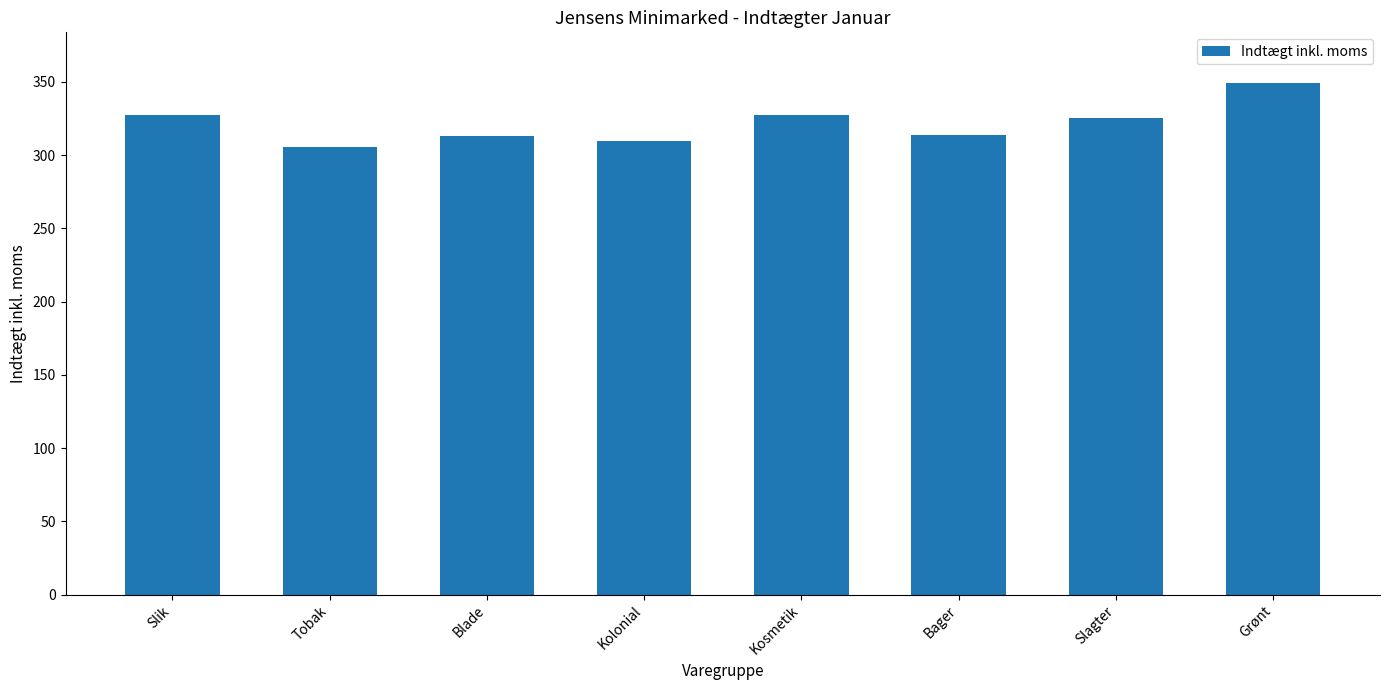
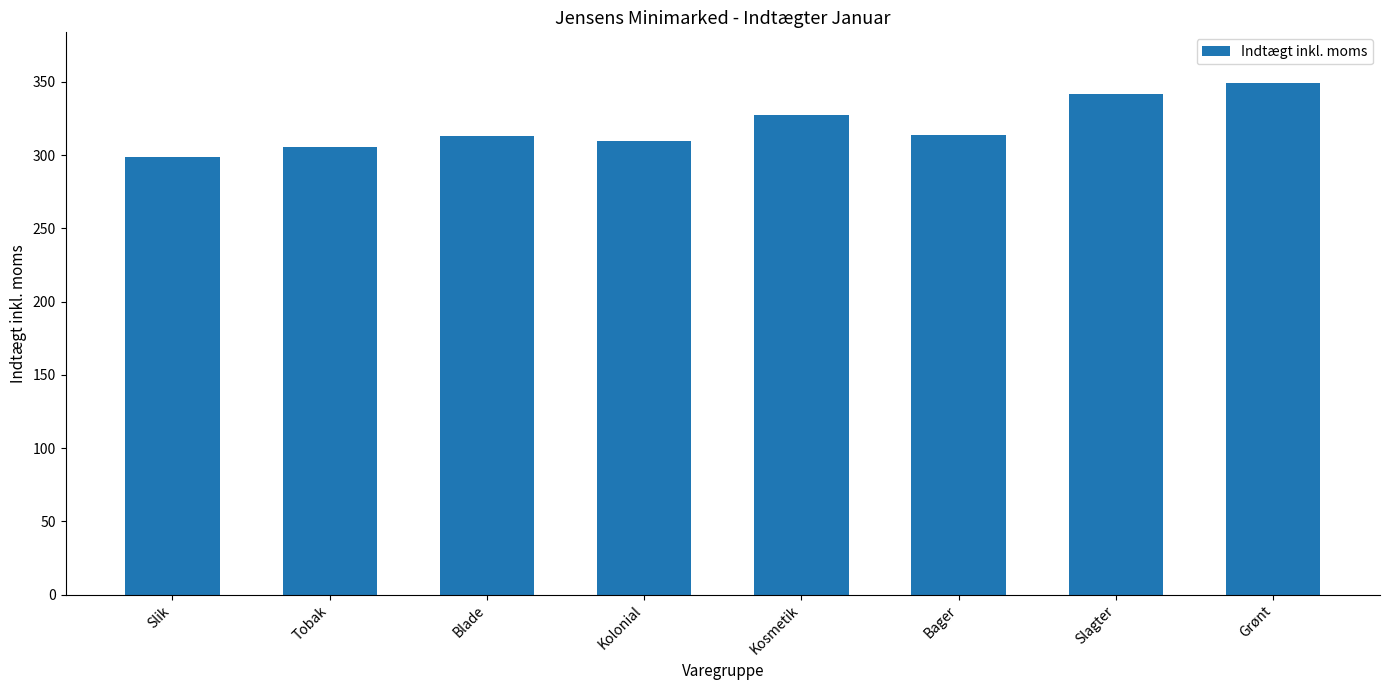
  {
-   "Slik": 327,
+   "Slik": 299,
    "Tobak": 306,
    "Blade": 313,
    "Kolonial": 310,
    "Kosmetik": 327,
    "Bager": 314,
-   "Slagter": 325,
+   "Slagter": 342,
    "Grønt": 349
  }
